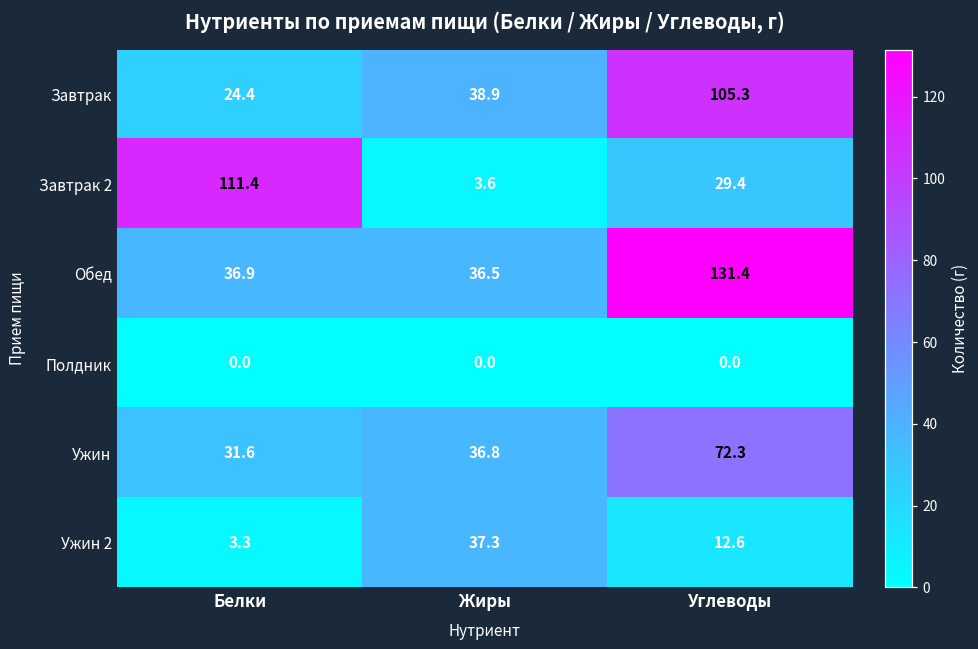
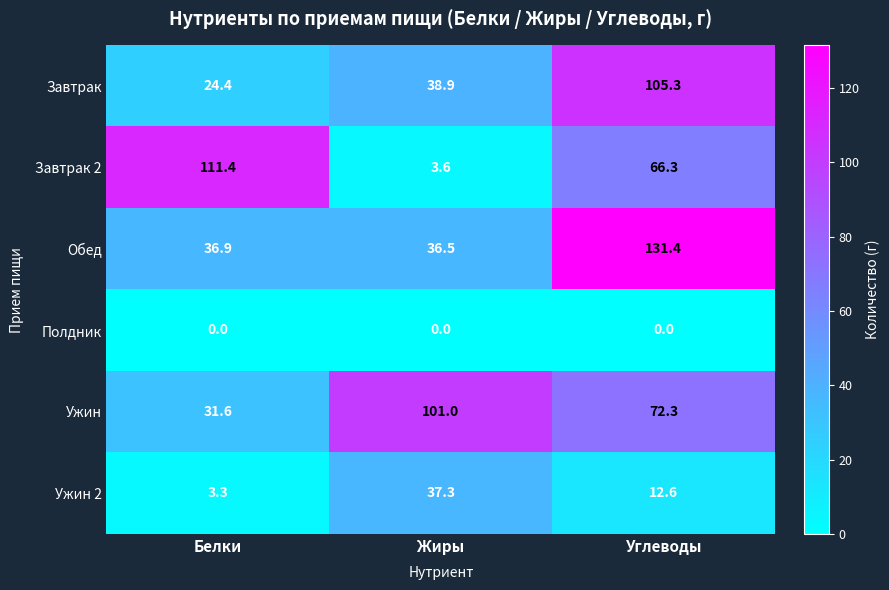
  {
    "Завтрак": {
      "Белки": 24.4,
      "Жиры": 38.9,
      "Углеводы": 105.3
    },
    "Завтрак 2": {
      "Белки": 111.4,
      "Жиры": 3.6,
-     "Углеводы": 29.4
+     "Углеводы": 66.3
    },
    "Обед": {
      "Белки": 36.9,
      "Жиры": 36.5,
      "Углеводы": 131.4
    },
    "Полдник": {
      "Белки": 0.0,
      "Жиры": 0.0,
      "Углеводы": 0.0
    },
    "Ужин": {
      "Белки": 31.6,
-     "Жиры": 36.8,
+     "Жиры": 101.0,
      "Углеводы": 72.3
    },
    "Ужин 2": {
      "Белки": 3.3,
      "Жиры": 37.3,
      "Углеводы": 12.6
    }
  }
